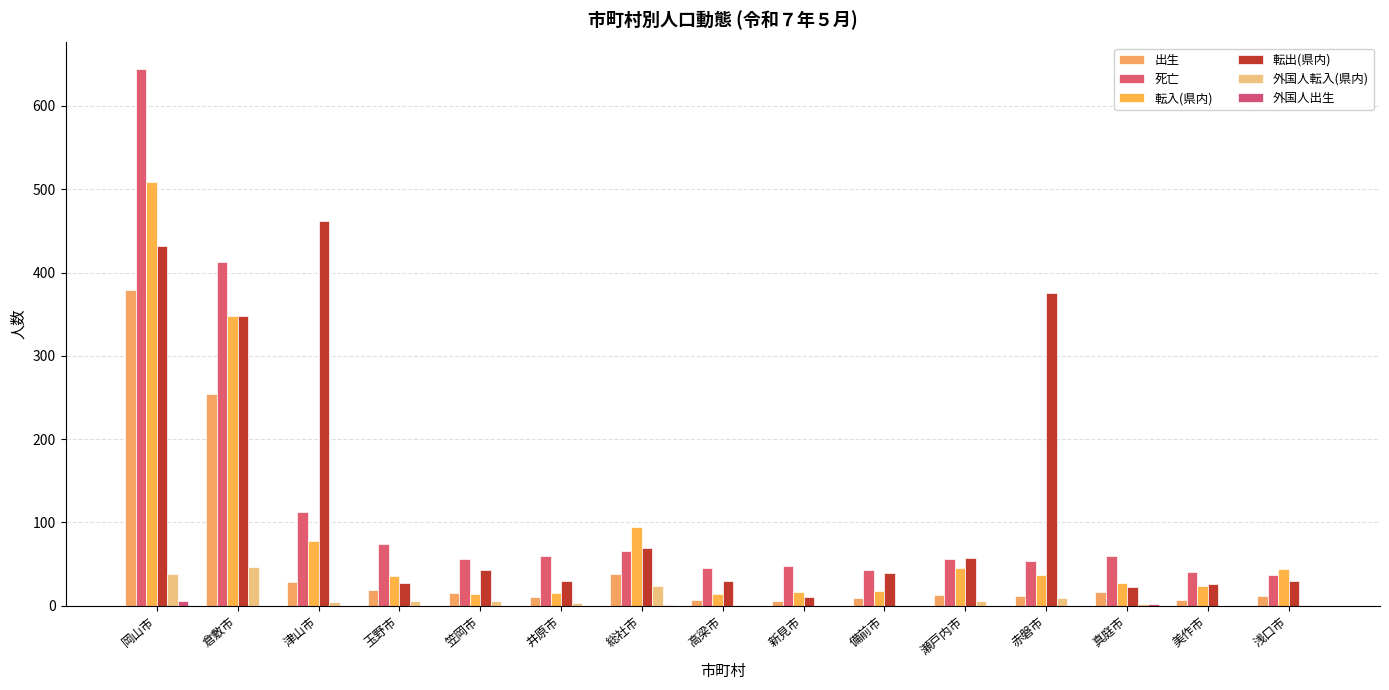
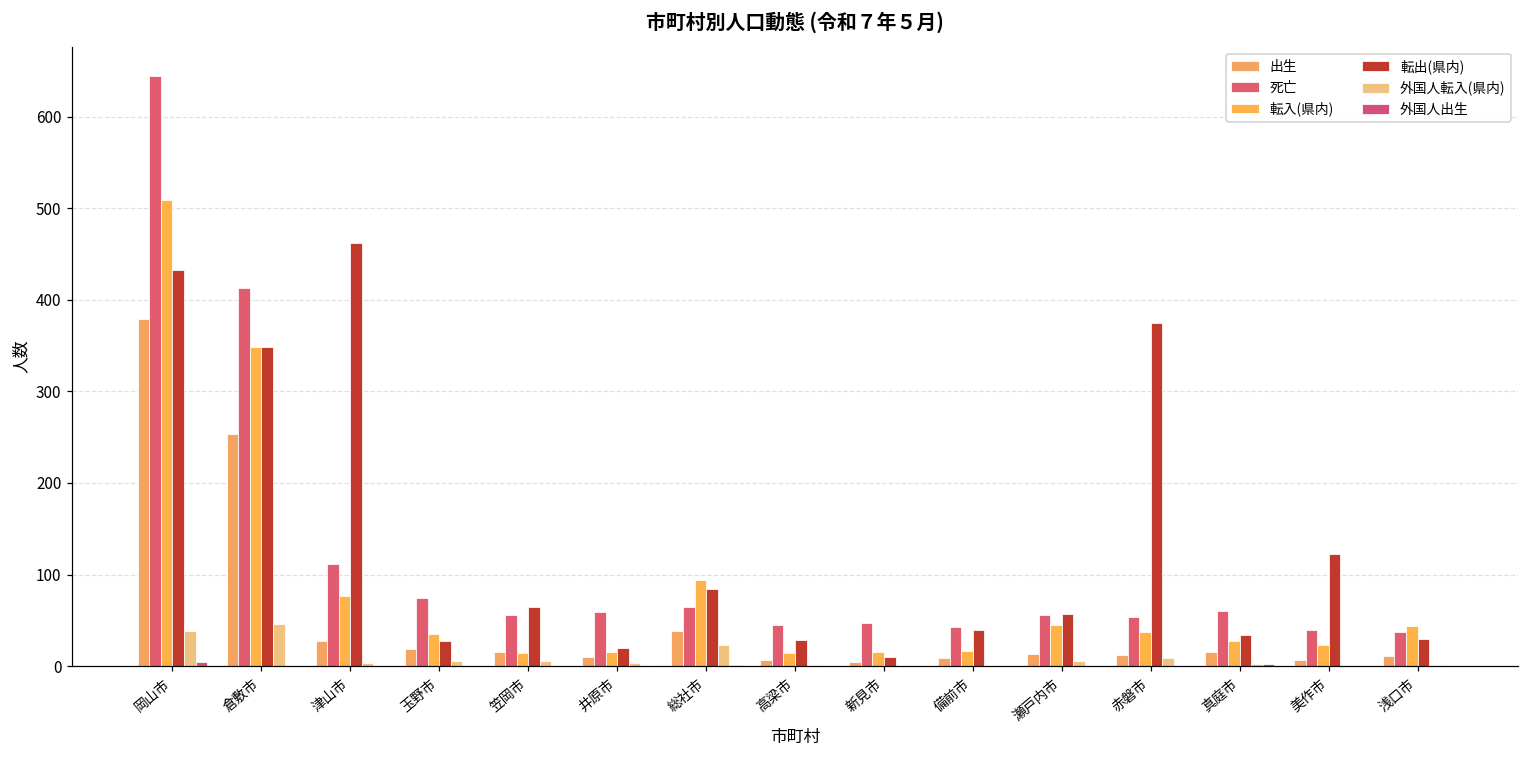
  {
    "転出(県内)": {
      "岡山市": 430,
      "倉敷市": 350,
      "津山市": 460,
      "玉野市": 30,
-     "笠岡市": 40,
-     "井原市": 30,
-     "総社市": 70,
+     "笠岡市": 70,
+     "井原市": 20,
+     "総社市": 80,
      "高梁市": 30,
      "新見市": 10,
      "備前市": 40,
      "瀬戸内市": 60,
      "赤磐市": 380,
-     "真庭市": 20,
-     "美作市": 30,
+     "真庭市": 30,
+     "美作市": 120,
      "浅口市": 30
    }
  }
